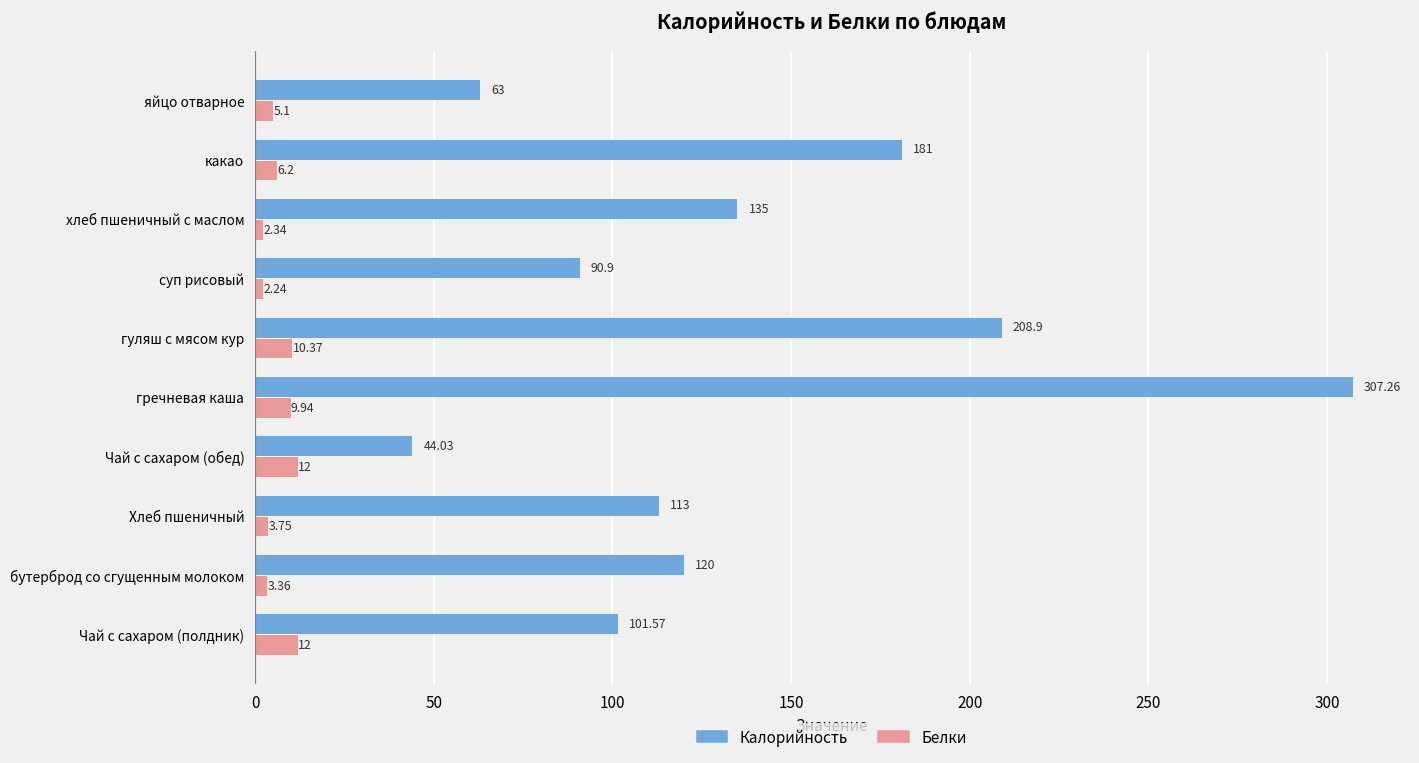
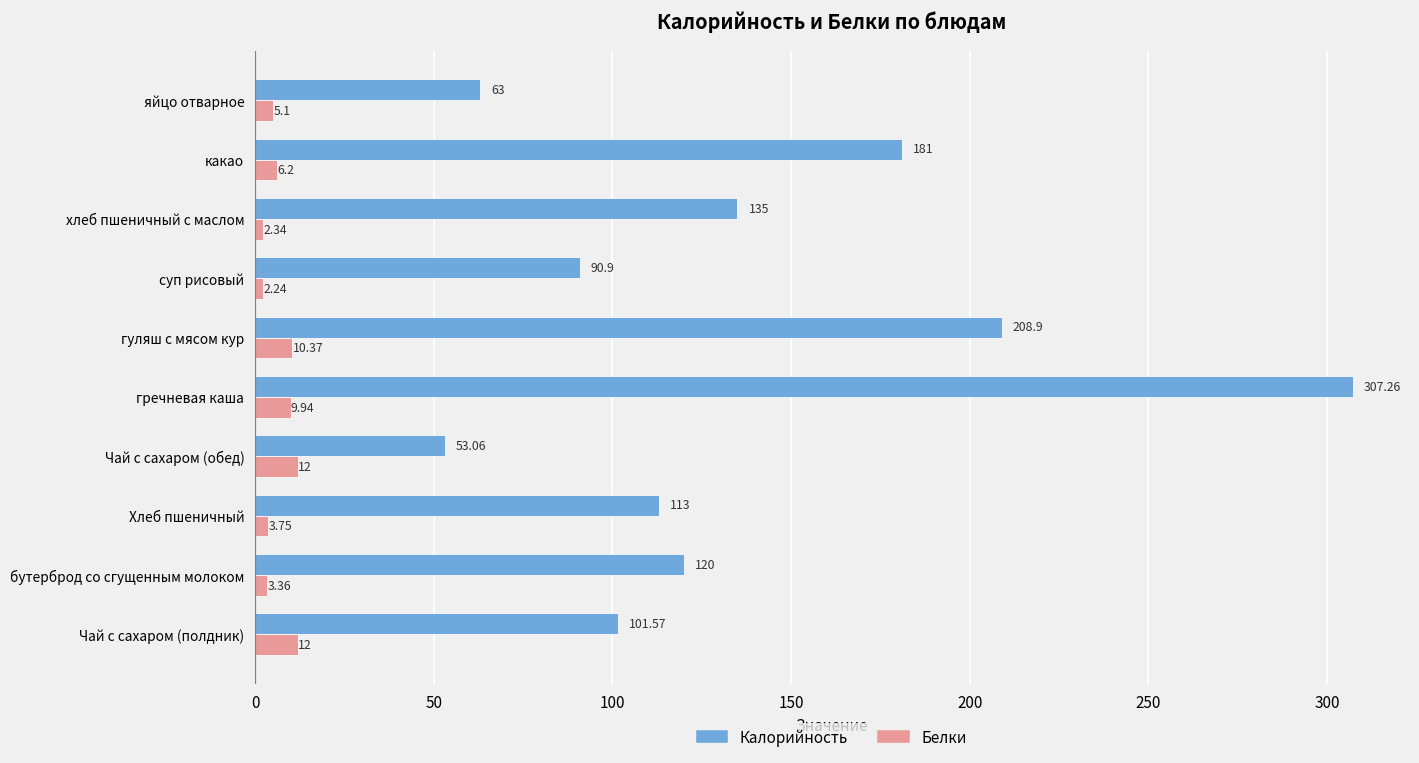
  {
    "Калорийность": {
      "яйцо отварное": 63,
      "какао": 181,
      "хлеб пшеничный с маслом": 135,
      "суп рисовый": 90.9,
      "гуляш с мясом кур": 208.9,
      "гречневая каша": 307.26,
-     "Чай с сахаром (обед)": 44.03,
+     "Чай с сахаром (обед)": 53.06,
      "Хлеб пшеничный": 113,
      "бутерброд со сгущенным молоком": 120,
      "Чай с сахаром (полдник)": 101.57
    },
    "Белки": {
      "яйцо отварное": 5.1,
      "какао": 6.2,
      "хлеб пшеничный с маслом": 2.34,
      "суп рисовый": 2.24,
      "гуляш с мясом кур": 10.37,
      "гречневая каша": 9.94,
      "Чай с сахаром (обед)": 12,
      "Хлеб пшеничный": 3.75,
      "бутерброд со сгущенным молоком": 3.36,
      "Чай с сахаром (полдник)": 12
    }
  }
